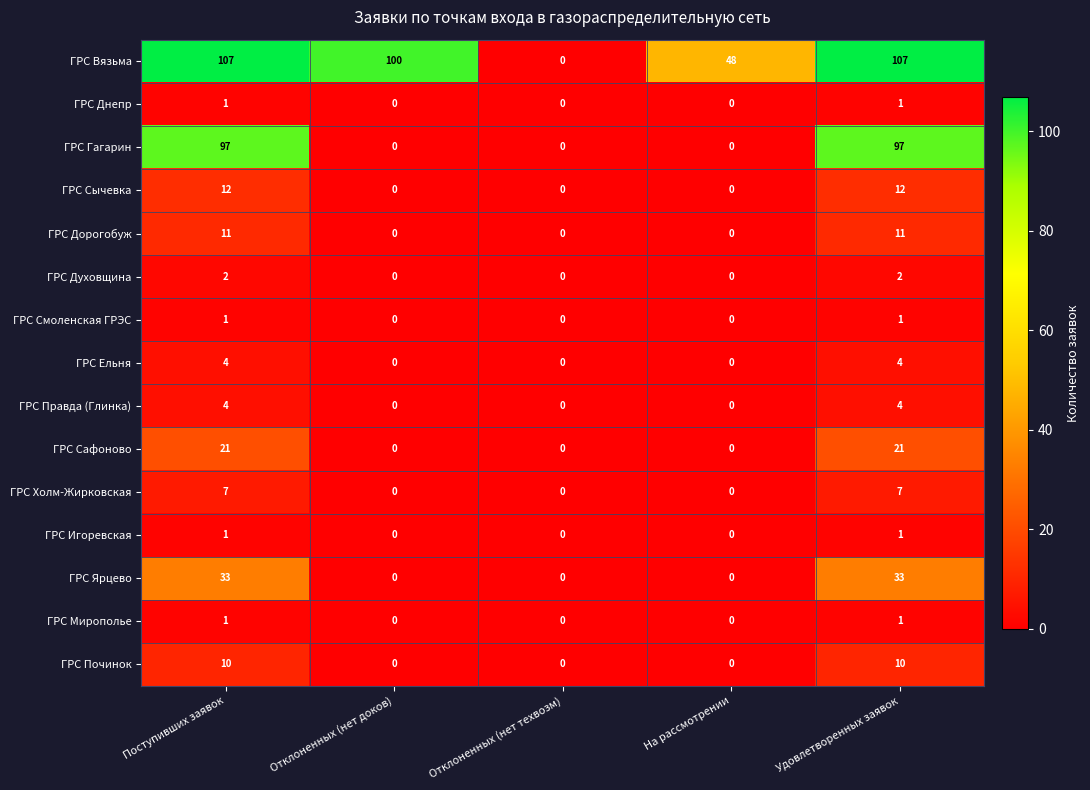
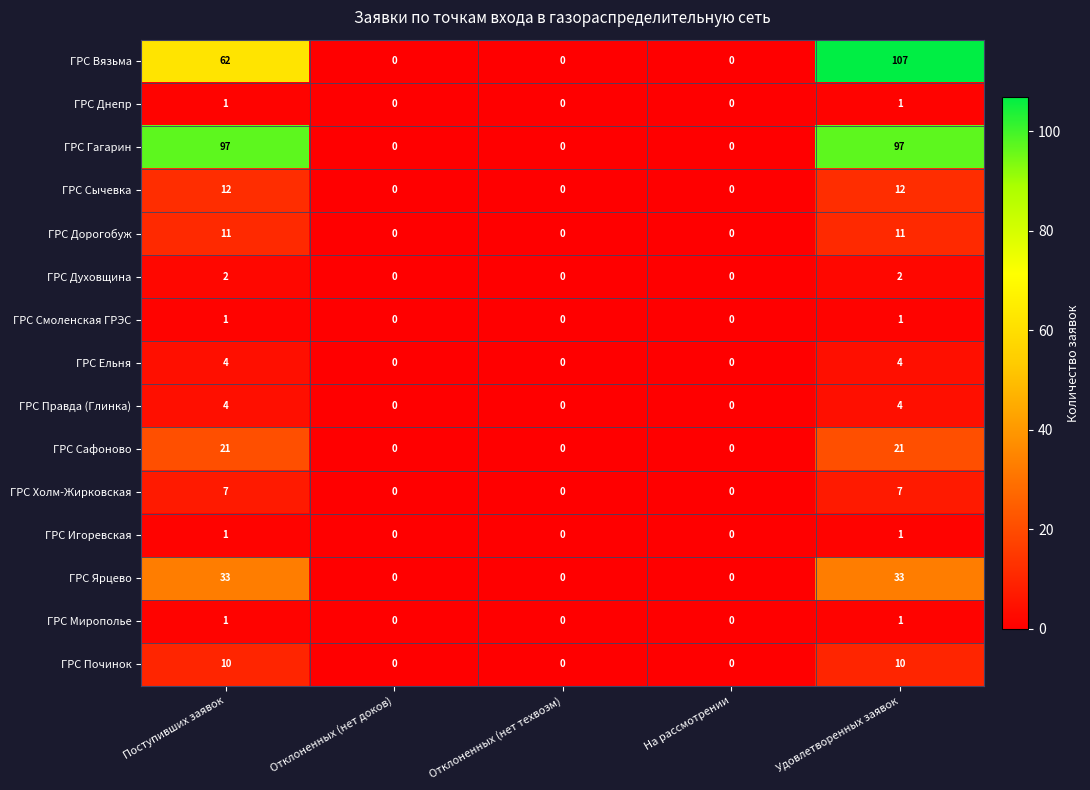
  {
    "ГРС Вязьма": {
-     "Поступивших заявок": 107,
-     "Отклоненных (нет доков)": 100,
+     "Поступивших заявок": 62,
+     "Отклоненных (нет доков)": 0,
      "Отклоненных (нет техвозм)": 0,
-     "На рассмотрении": 48,
+     "На рассмотрении": 0,
      "Удовлетворенных заявок": 107
    },
    "ГРС Днепр": {
      "Поступивших заявок": 1,
      "Отклоненных (нет доков)": 0,
      "Отклоненных (нет техвозм)": 0,
      "На рассмотрении": 0,
      "Удовлетворенных заявок": 1
    },
    "ГРС Гагарин": {
      "Поступивших заявок": 97,
      "Отклоненных (нет доков)": 0,
      "Отклоненных (нет техвозм)": 0,
      "На рассмотрении": 0,
      "Удовлетворенных заявок": 97
    },
    "ГРС Сычевка": {
      "Поступивших заявок": 12,
      "Отклоненных (нет доков)": 0,
      "Отклоненных (нет техвозм)": 0,
      "На рассмотрении": 0,
      "Удовлетворенных заявок": 12
    },
    "ГРС Дорогобуж": {
      "Поступивших заявок": 11,
      "Отклоненных (нет доков)": 0,
      "Отклоненных (нет техвозм)": 0,
      "На рассмотрении": 0,
      "Удовлетворенных заявок": 11
    },
    "ГРС Духовщина": {
      "Поступивших заявок": 2,
      "Отклоненных (нет доков)": 0,
      "Отклоненных (нет техвозм)": 0,
      "На рассмотрении": 0,
      "Удовлетворенных заявок": 2
    },
    "ГРС Смоленская ГРЭС": {
      "Поступивших заявок": 1,
      "Отклоненных (нет доков)": 0,
      "Отклоненных (нет техвозм)": 0,
      "На рассмотрении": 0,
      "Удовлетворенных заявок": 1
    },
    "ГРС Ельня": {
      "Поступивших заявок": 4,
      "Отклоненных (нет доков)": 0,
      "Отклоненных (нет техвозм)": 0,
      "На рассмотрении": 0,
      "Удовлетворенных заявок": 4
    },
    "ГРС Правда (Глинка)": {
      "Поступивших заявок": 4,
      "Отклоненных (нет доков)": 0,
      "Отклоненных (нет техвозм)": 0,
      "На рассмотрении": 0,
      "Удовлетворенных заявок": 4
    },
    "ГРС Сафоново": {
      "Поступивших заявок": 21,
      "Отклоненных (нет доков)": 0,
      "Отклоненных (нет техвозм)": 0,
      "На рассмотрении": 0,
      "Удовлетворенных заявок": 21
    },
    "ГРС Холм-Жирковская": {
      "Поступивших заявок": 7,
      "Отклоненных (нет доков)": 0,
      "Отклоненных (нет техвозм)": 0,
      "На рассмотрении": 0,
      "Удовлетворенных заявок": 7
    },
    "ГРС Игоревская": {
      "Поступивших заявок": 1,
      "Отклоненных (нет доков)": 0,
      "Отклоненных (нет техвозм)": 0,
      "На рассмотрении": 0,
      "Удовлетворенных заявок": 1
    },
    "ГРС Ярцево": {
      "Поступивших заявок": 33,
      "Отклоненных (нет доков)": 0,
      "Отклоненных (нет техвозм)": 0,
      "На рассмотрении": 0,
      "Удовлетворенных заявок": 33
    },
    "ГРС Мирополье": {
      "Поступивших заявок": 1,
      "Отклоненных (нет доков)": 0,
      "Отклоненных (нет техвозм)": 0,
      "На рассмотрении": 0,
      "Удовлетворенных заявок": 1
    },
    "ГРС Починок": {
      "Поступивших заявок": 10,
      "Отклоненных (нет доков)": 0,
      "Отклоненных (нет техвозм)": 0,
      "На рассмотрении": 0,
      "Удовлетворенных заявок": 10
    }
  }
